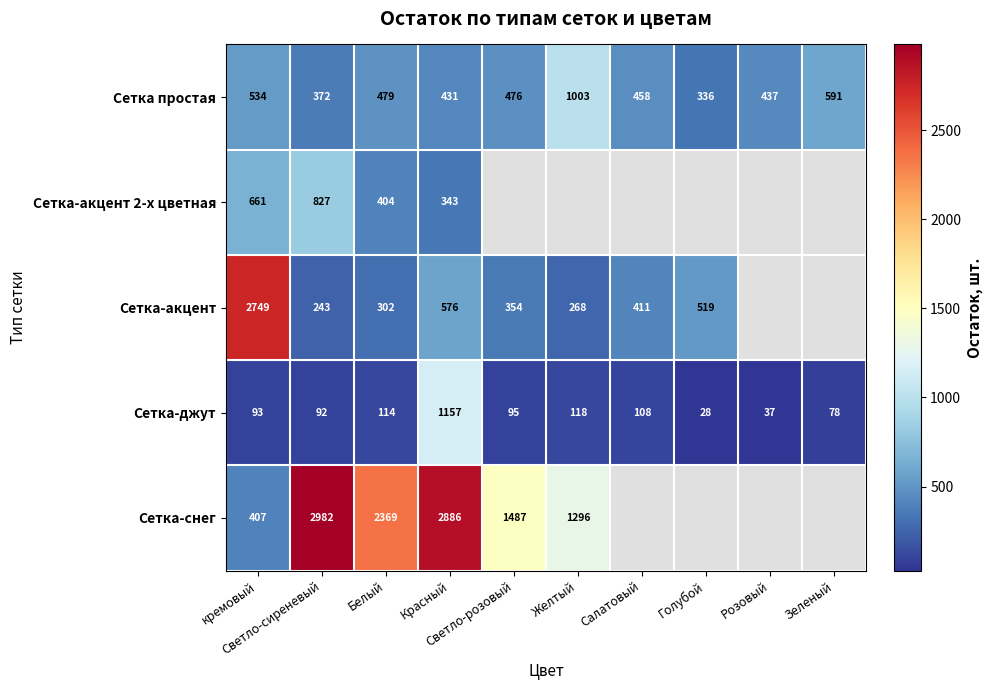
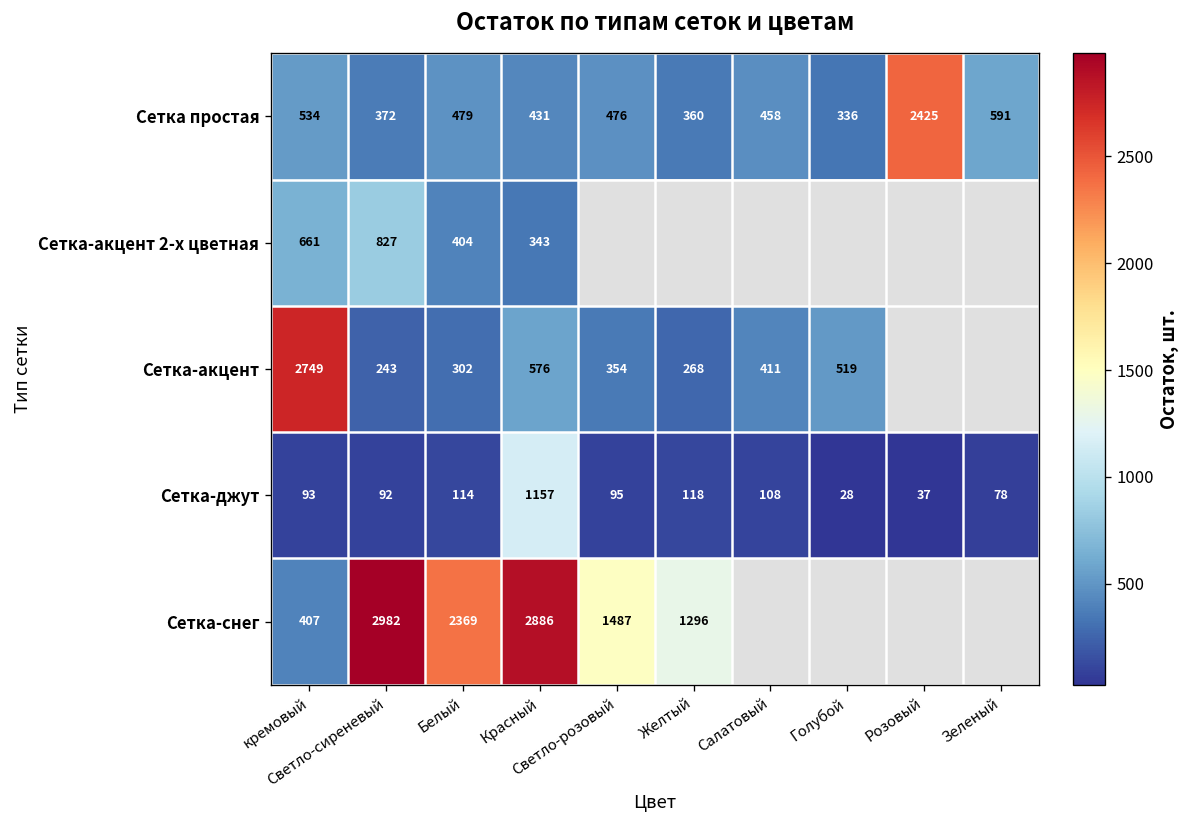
  {
    "Сетка простая": {
      "кремовый": 534,
      "Светло-сиреневый": 372,
      "Белый": 479,
      "Красный": 431,
      "Светло-розовый": 476,
-     "Желтый": 1003,
+     "Желтый": 360,
      "Салатовый": 458,
      "Голубой": 336,
-     "Розовый": 437,
+     "Розовый": 2425,
      "Зеленый": 591
    },
    "Сетка-акцент 2-х цветная": {
      "кремовый": 661,
      "Светло-сиреневый": 827,
      "Белый": 404,
      "Красный": 343
    },
    "Сетка-акцент": {
      "кремовый": 2749,
      "Светло-сиреневый": 243,
      "Белый": 302,
      "Красный": 576,
      "Светло-розовый": 354,
      "Желтый": 268,
      "Салатовый": 411,
      "Голубой": 519
    },
    "Сетка-джут": {
      "кремовый": 93,
      "Светло-сиреневый": 92,
      "Белый": 114,
      "Красный": 1157,
      "Светло-розовый": 95,
      "Желтый": 118,
      "Салатовый": 108,
      "Голубой": 28,
      "Розовый": 37,
      "Зеленый": 78
    },
    "Сетка-снег": {
      "кремовый": 407,
      "Светло-сиреневый": 2982,
      "Белый": 2369,
      "Красный": 2886,
      "Светло-розовый": 1487,
      "Желтый": 1296
    }
  }
